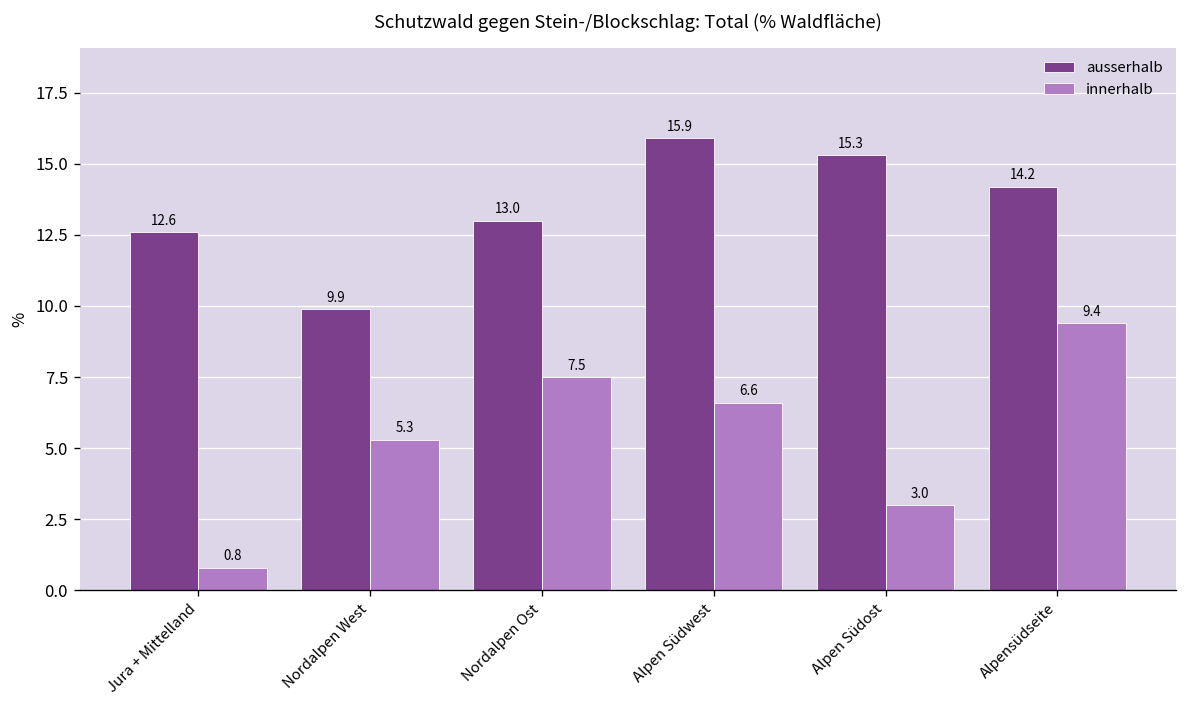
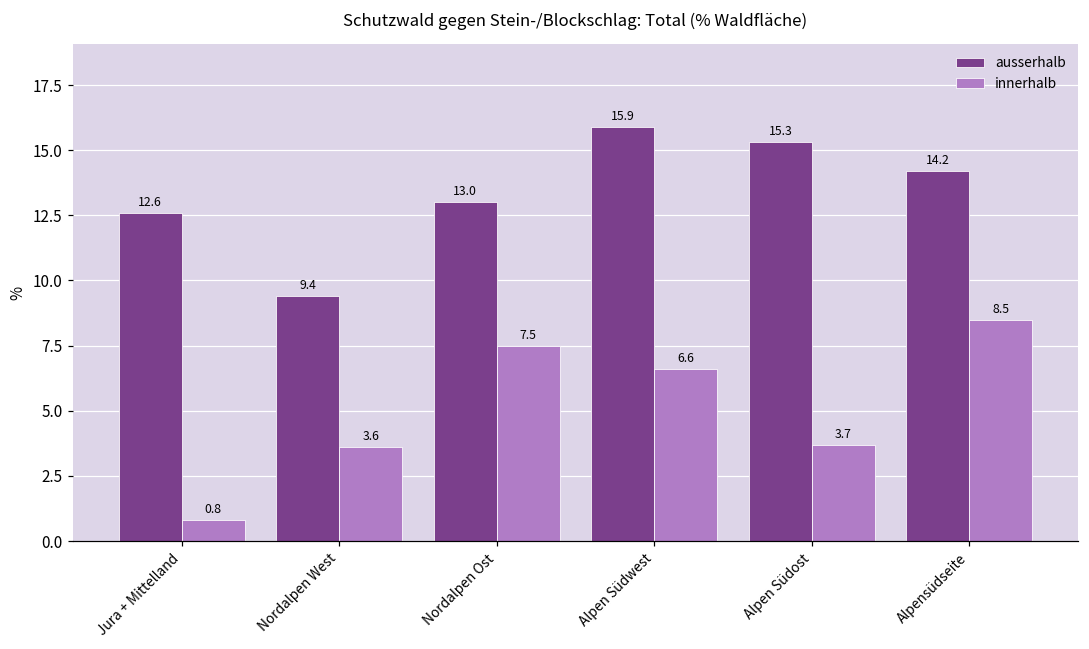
  {
    "ausserhalb": {
      "Jura + Mittelland": 12.6,
-     "Nordalpen West": 9.9,
+     "Nordalpen West": 9.4,
      "Nordalpen Ost": 13.0,
      "Alpen Südwest": 15.9,
      "Alpen Südost": 15.3,
      "Alpensüdseite": 14.2
    },
    "innerhalb": {
      "Jura + Mittelland": 0.8,
-     "Nordalpen West": 5.3,
+     "Nordalpen West": 3.6,
      "Nordalpen Ost": 7.5,
      "Alpen Südwest": 6.6,
-     "Alpen Südost": 3.0,
-     "Alpensüdseite": 9.4
+     "Alpen Südost": 3.7,
+     "Alpensüdseite": 8.5
    }
  }
